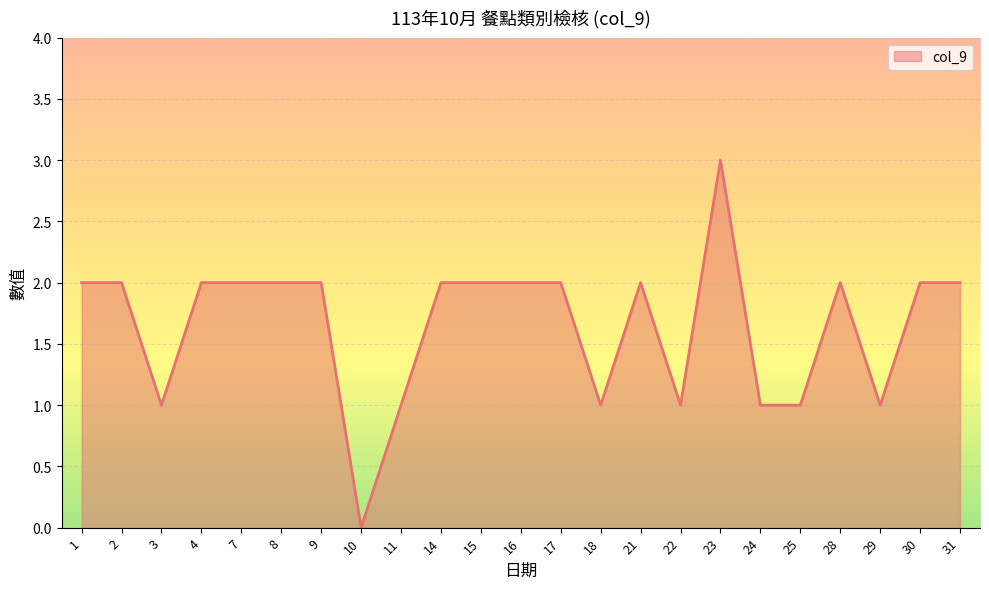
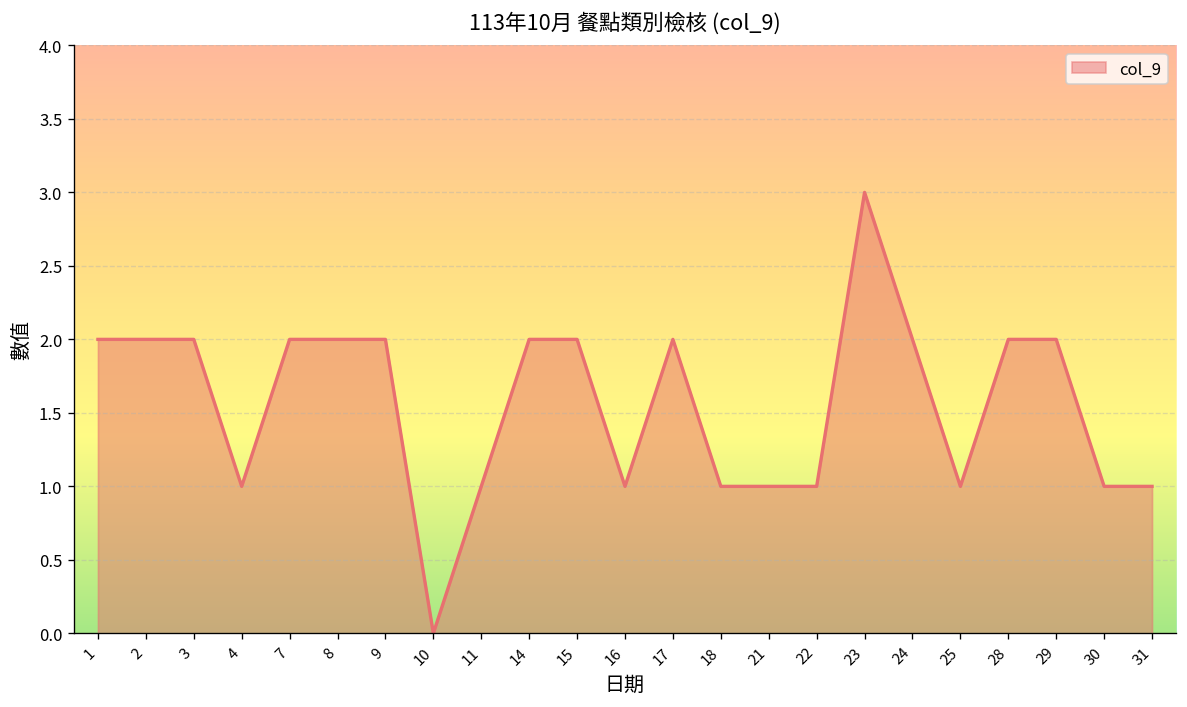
  {
    "1": 2,
    "2": 2,
-   "3": 1,
-   "4": 2,
+   "3": 2,
+   "4": 1,
    "7": 2,
    "8": 2,
    "9": 2,
    "10": 0,
    "11": 1,
    "14": 2,
    "15": 2,
-   "16": 2,
+   "16": 1,
    "17": 2,
    "18": 1,
-   "21": 2,
+   "21": 1,
    "22": 1,
    "23": 3,
-   "24": 1,
+   "24": 2,
    "25": 1,
    "28": 2,
-   "29": 1,
-   "30": 2,
-   "31": 2
+   "29": 2,
+   "30": 1,
+   "31": 1
  }
